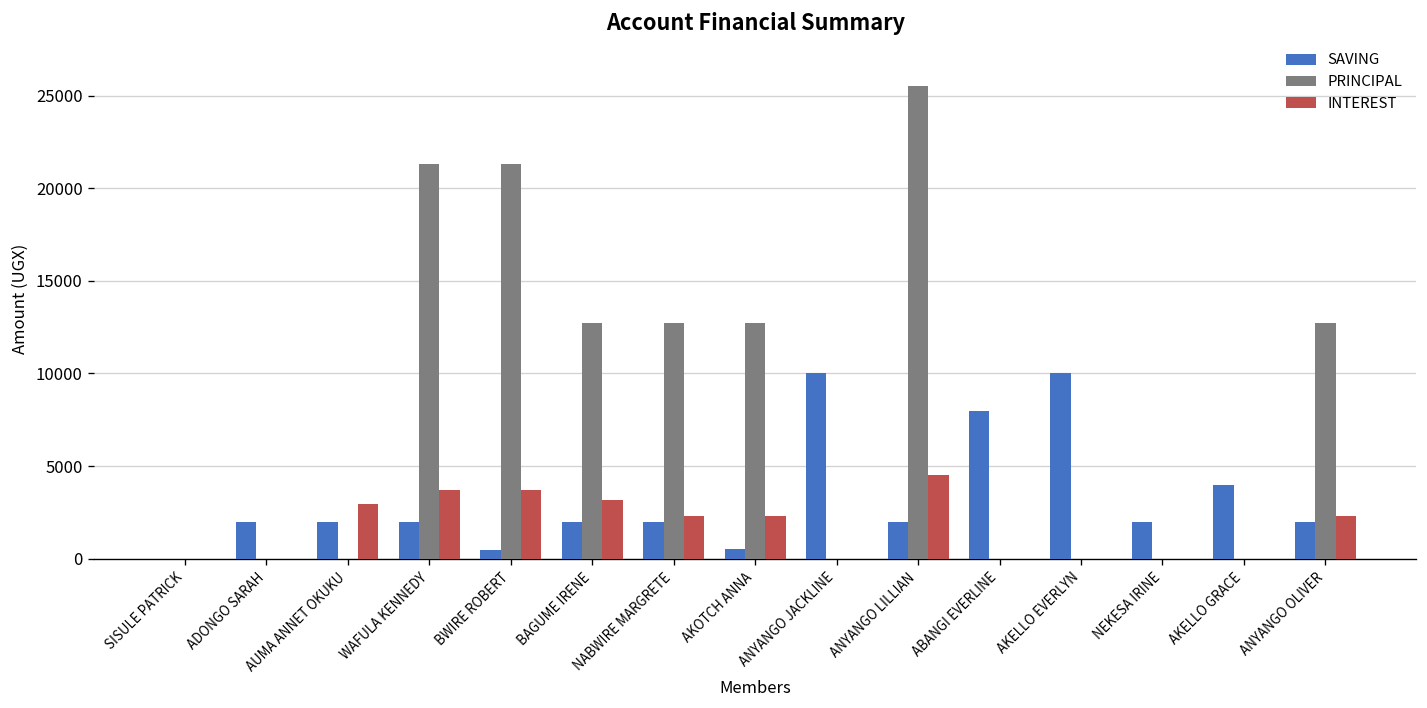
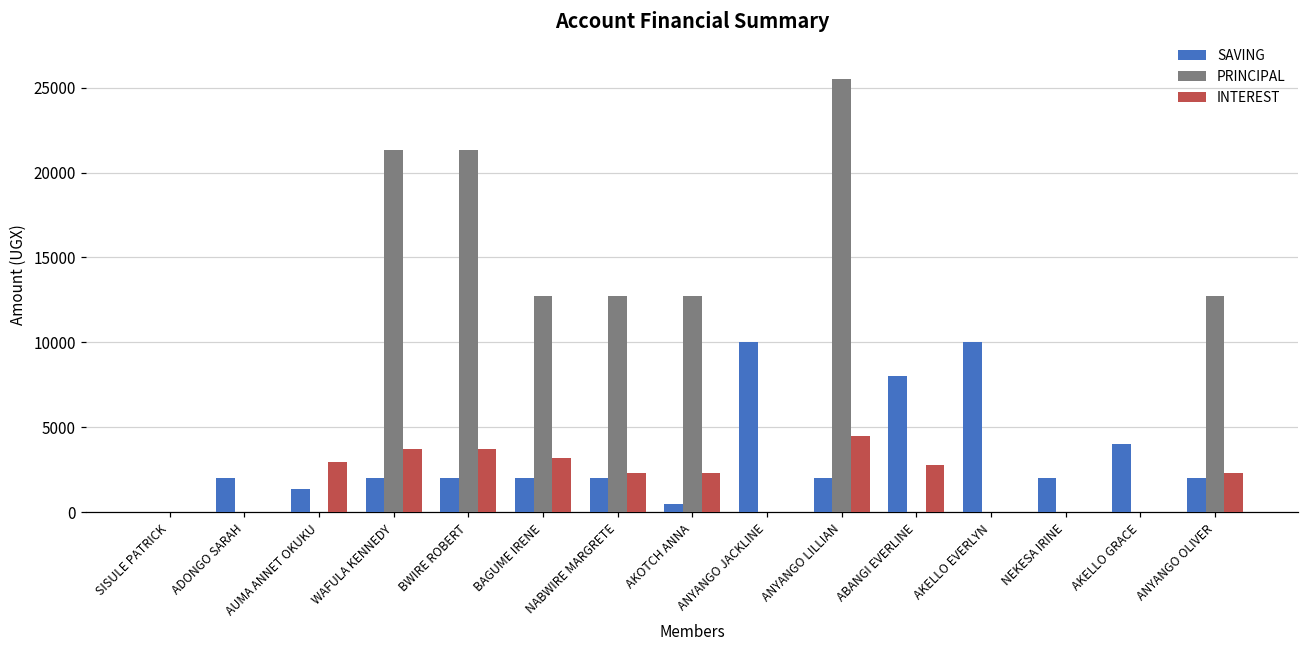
  {
    "SAVING": {
      "SISULE PATRICK": 0,
      "ADONGO SARAH": 2000,
-     "AUMA ANNET OKUKU": 2000,
+     "AUMA ANNET OKUKU": 1300,
      "WAFULA KENNEDY": 2000,
-     "BWIRE ROBERT": 400,
+     "BWIRE ROBERT": 2000,
      "BAGUME IRENE": 2000,
      "NABWIRE MARGRETE": 2000,
      "AKOTCH ANNA": 500,
      "ANYANGO JACKLINE": 10000,
      "ANYANGO LILLIAN": 2000,
      "ABANGI EVERLINE": 8000,
      "AKELLO EVERLYN": 10000,
      "NEKESA IRINE": 2000,
      "AKELLO GRACE": 4000,
      "ANYANGO OLIVER": 2000
    },
    "PRINCIPAL": {
      "SISULE PATRICK": 0,
      "ADONGO SARAH": 0,
      "AUMA ANNET OKUKU": 0,
      "WAFULA KENNEDY": 21300,
      "BWIRE ROBERT": 21300,
      "BAGUME IRENE": 12700,
      "NABWIRE MARGRETE": 12700,
      "AKOTCH ANNA": 12700,
      "ANYANGO JACKLINE": 0,
      "ANYANGO LILLIAN": 25500,
      "ABANGI EVERLINE": 0,
      "AKELLO EVERLYN": 0,
      "NEKESA IRINE": 0,
      "AKELLO GRACE": 0,
      "ANYANGO OLIVER": 12700
    },
    "INTEREST": {
      "SISULE PATRICK": 0,
      "ADONGO SARAH": 0,
      "AUMA ANNET OKUKU": 3000,
      "WAFULA KENNEDY": 3700,
      "BWIRE ROBERT": 3700,
      "BAGUME IRENE": 3200,
      "NABWIRE MARGRETE": 2300,
      "AKOTCH ANNA": 2300,
      "ANYANGO JACKLINE": 0,
      "ANYANGO LILLIAN": 4500,
-     "ABANGI EVERLINE": 0,
+     "ABANGI EVERLINE": 2800,
      "AKELLO EVERLYN": 0,
      "NEKESA IRINE": 0,
      "AKELLO GRACE": 0,
      "ANYANGO OLIVER": 2300
    }
  }
